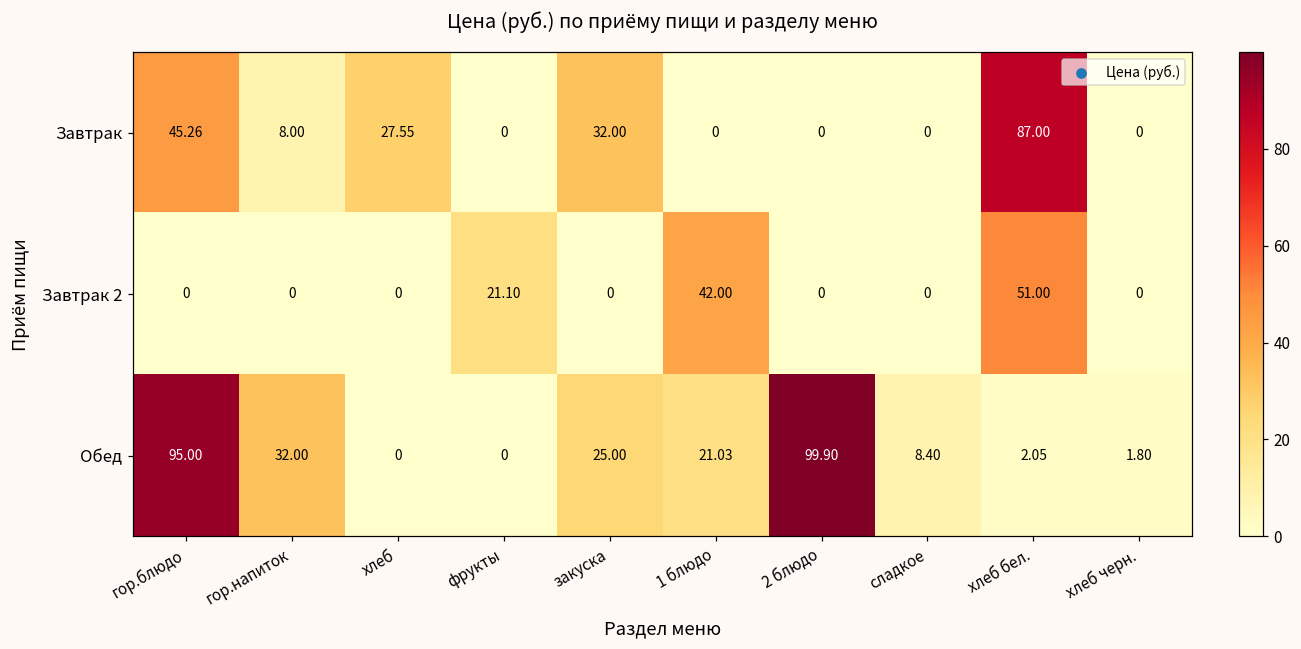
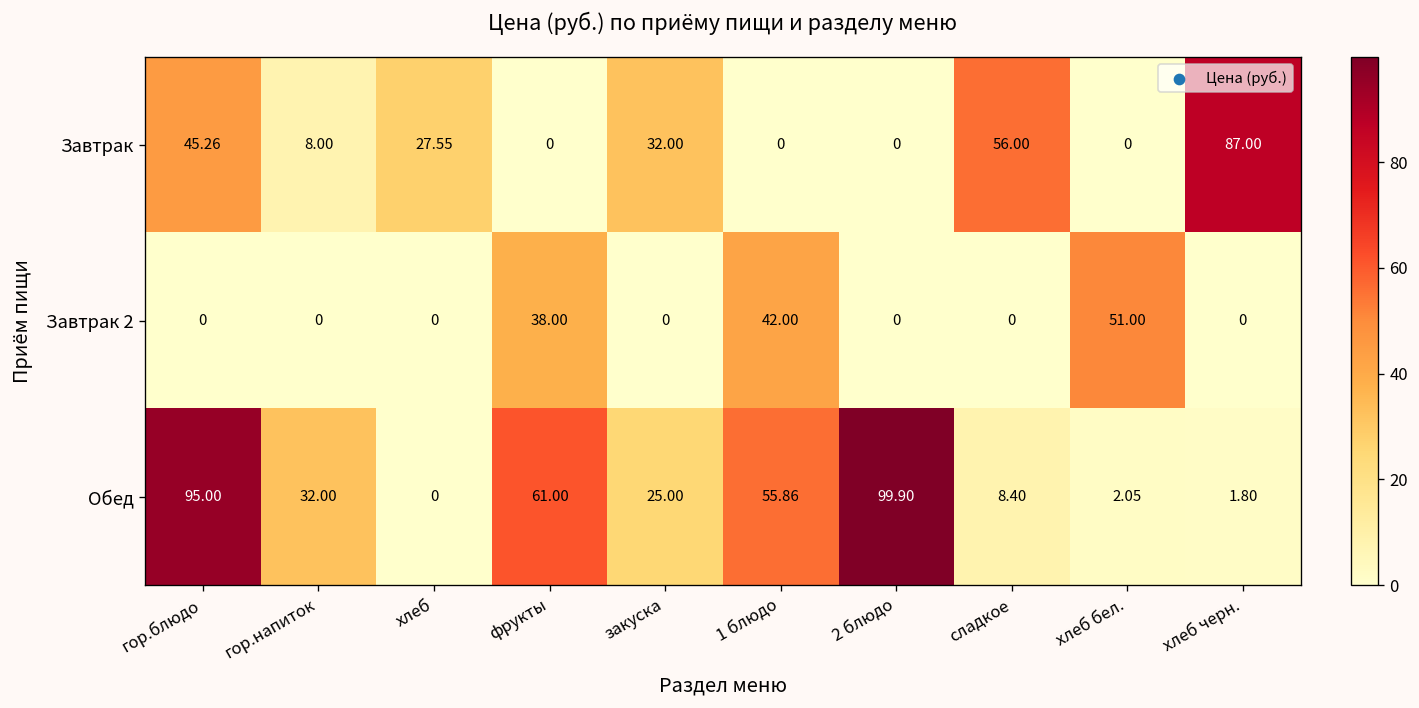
  {
    "Завтрак": {
      "гор.блюдо": 45.26,
      "гор.напиток": 8.00,
      "хлеб": 27.55,
      "фрукты": 0,
      "закуска": 32.00,
      "1 блюдо": 0,
      "2 блюдо": 0,
-     "сладкое": 0,
-     "хлеб бел.": 87.00,
-     "хлеб черн.": 0
+     "сладкое": 56.00,
+     "хлеб бел.": 0,
+     "хлеб черн.": 87.00
    },
    "Завтрак 2": {
      "гор.блюдо": 0,
      "гор.напиток": 0,
      "хлеб": 0,
-     "фрукты": 21.10,
+     "фрукты": 38.00,
      "закуска": 0,
      "1 блюдо": 42.00,
      "2 блюдо": 0,
      "сладкое": 0,
      "хлеб бел.": 51.00,
      "хлеб черн.": 0
    },
    "Обед": {
      "гор.блюдо": 95.00,
      "гор.напиток": 32.00,
      "хлеб": 0,
-     "фрукты": 0,
+     "фрукты": 61.00,
      "закуска": 25.00,
-     "1 блюдо": 21.03,
+     "1 блюдо": 55.86,
      "2 блюдо": 99.90,
      "сладкое": 8.40,
      "хлеб бел.": 2.05,
      "хлеб черн.": 1.80
    }
  }
